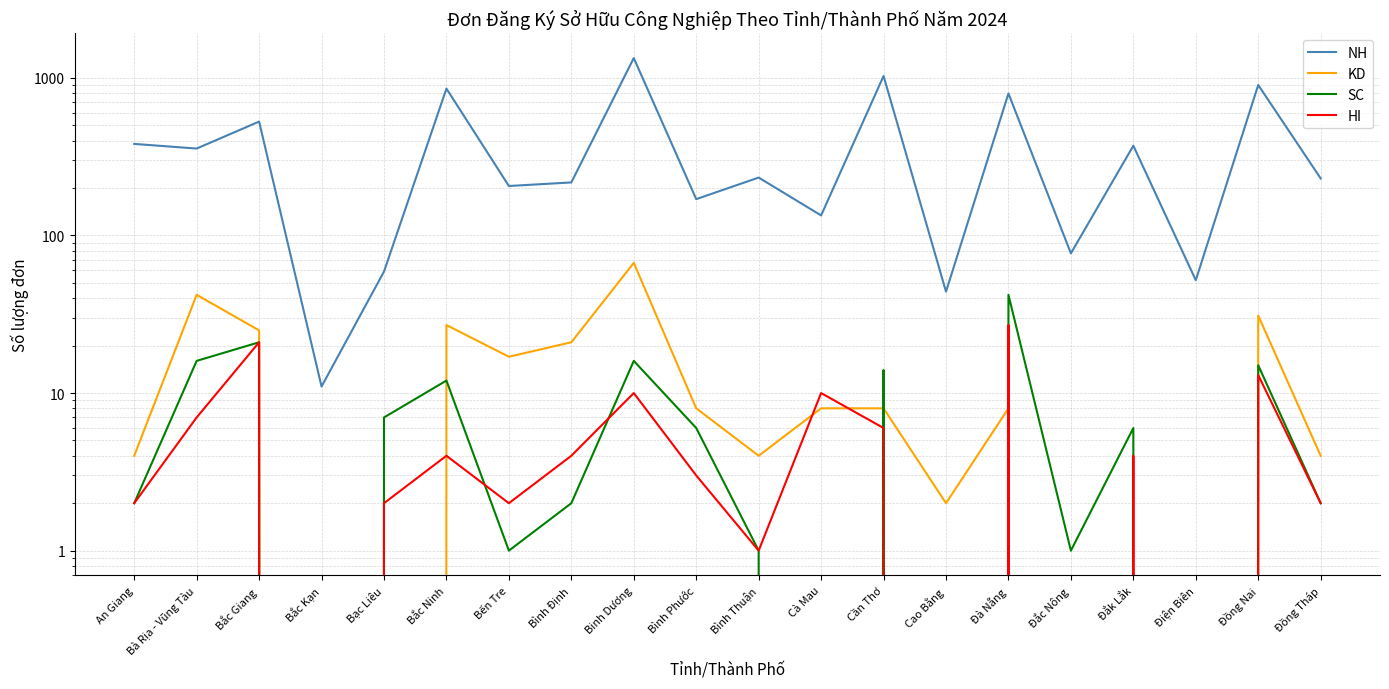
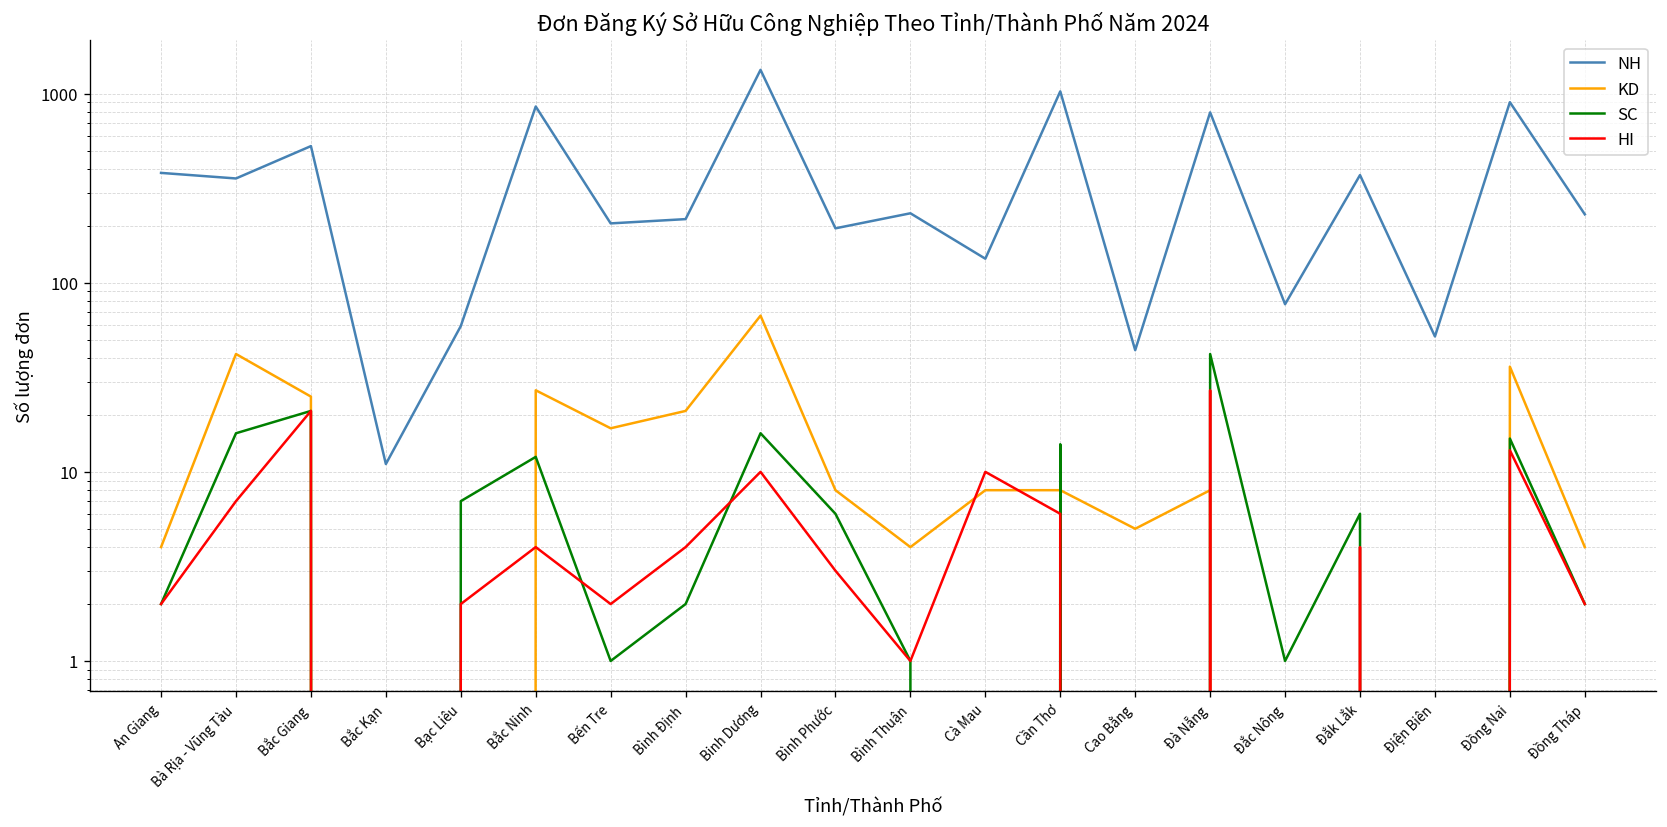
  {
    "NH": {
      "An Giang": 380,
      "Bà Rịa - Vũng Tàu": 360,
      "Bắc Giang": 530,
      "Bắc Kạn": 11,
      "Bạc Liêu": 59,
      "Bắc Ninh": 900,
      "Bến Tre": 210,
      "Bình Định": 220,
      "Binh Dương": 1300,
-     "Bình Phước": 170,
+     "Bình Phước": 190,
      "Bình Thuận": 230,
      "Cà Mau": 130,
      "Cần Thơ": 1000,
      "Cao Bằng": 44,
      "Đà Nẵng": 800,
      "Đắc Nông": 80,
      "Đắk Lắk": 370,
      "Điện Biên": 52,
      "Đồng Nai": 900,
      "Đồng Tháp": 230
    },
    "KD": {
      "An Giang": 4,
      "Bà Rịa - Vũng Tàu": 42,
      "Bắc Giang": 25,
      "Bắc Ninh": 27,
      "Bến Tre": 17,
      "Bình Định": 21,
      "Binh Dương": 67,
      "Bình Phước": 8,
      "Bình Thuận": 4,
      "Cà Mau": 8,
      "Cần Thơ": 8,
-     "Cao Bằng": 2,
+     "Cao Bằng": 5,
      "Đà Nẵng": 8,
-     "Đồng Nai": 31,
+     "Đồng Nai": 36,
      "Đồng Tháp": 4
    },
    "SC": {
      "Bà Rịa - Vũng Tàu": 16,
      "Bạc Liêu": 7,
      "Bắc Ninh": 12,
      "Bến Tre": 1,
      "Bình Định": 2,
      "Binh Dương": 16,
      "Bình Phước": 6,
      "Cần Thơ": 14,
      "Đà Nẵng": 42,
      "Đắc Nông": 1,
      "Đắk Lắk": 6,
      "Đồng Nai": 15
    },
    "HI": {
      "Bà Rịa - Vũng Tàu": 7,
      "Bạc Liêu": 2,
      "Bắc Ninh": 4,
      "Bến Tre": 2,
      "Bình Định": 4,
      "Binh Dương": 10,
      "Bình Phước": 3,
      "Cà Mau": 10,
      "Cần Thơ": 6,
      "Đà Nẵng": 27,
      "Đắk Lắk": 4,
      "Đồng Nai": 13
    }
  }
